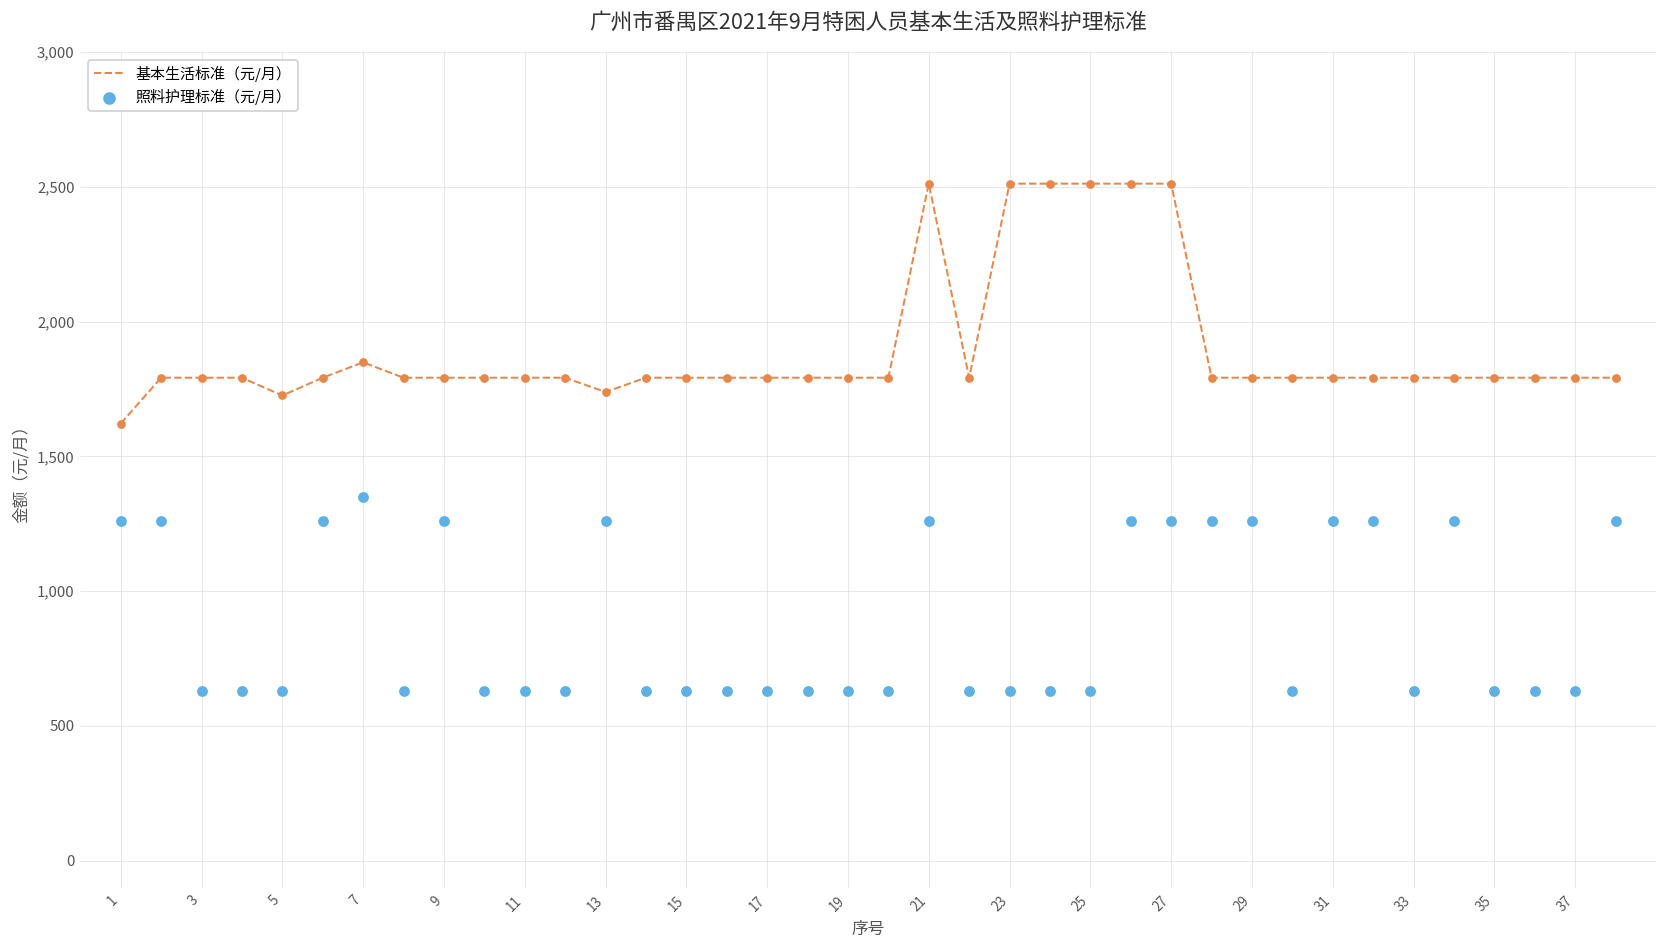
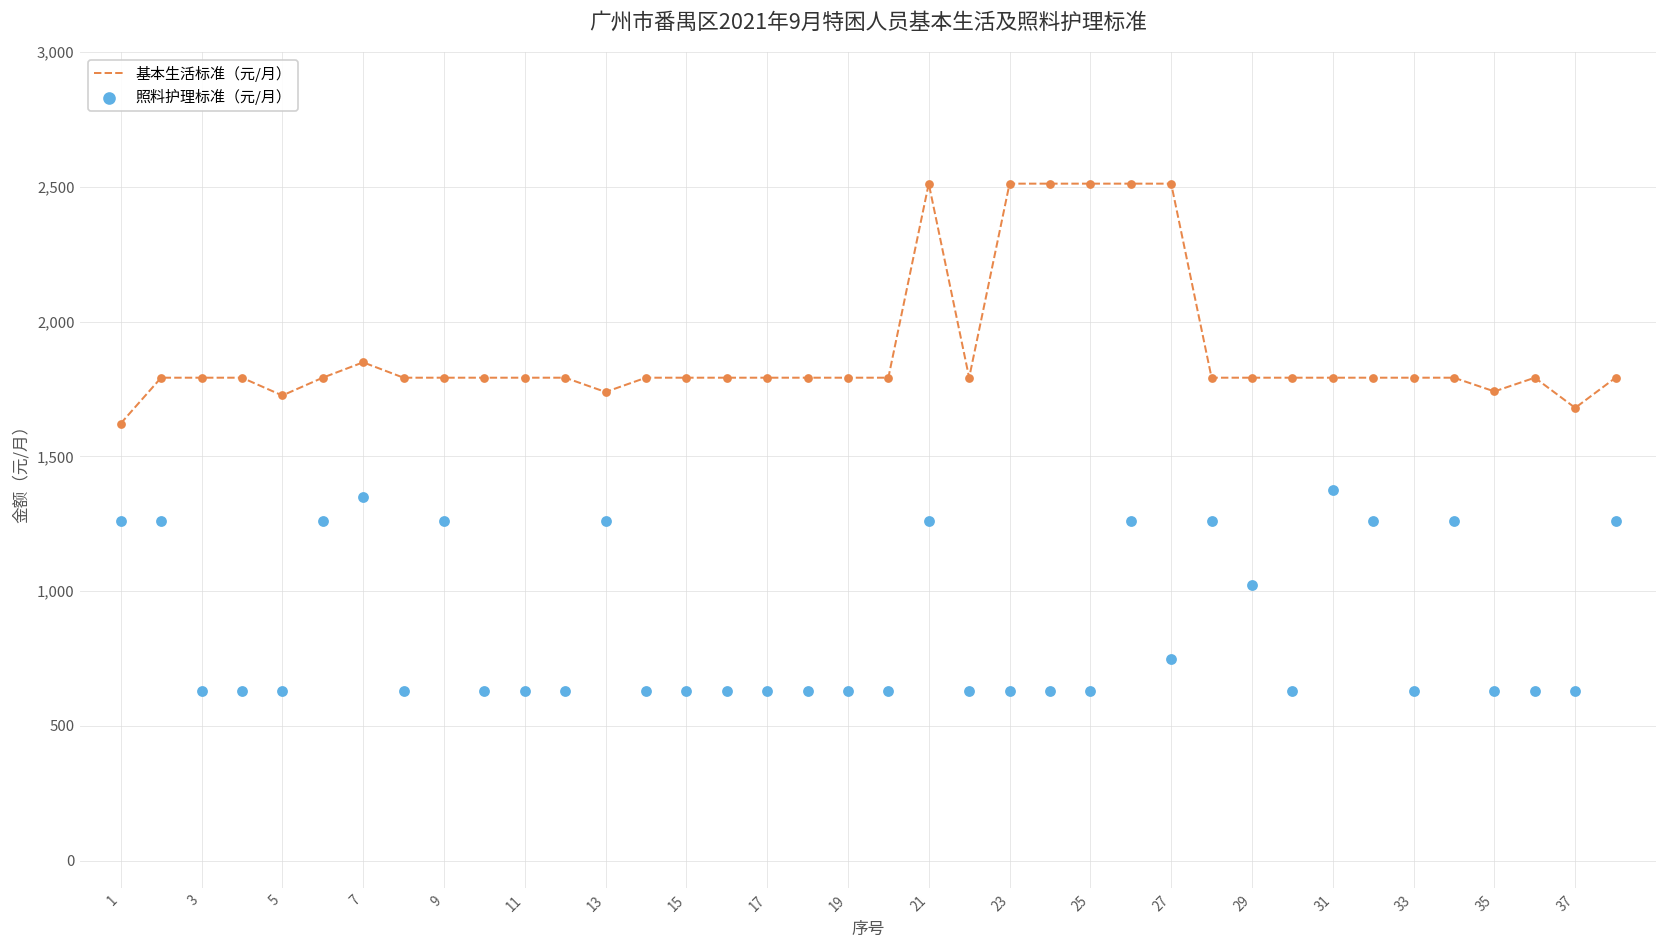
  {
    "基本生活标准（元/月）": {
      "1": "1,620",
      "3": "1,790",
      "5": "1,730",
      "7": "1,850",
      "9": "1,790",
      "11": "1,790",
      "13": "1,740",
      "15": "1,790",
      "17": "1,790",
      "19": "1,790",
      "21": "2,510",
      "23": "2,510",
      "25": "2,510",
      "27": "2,510",
      "29": "1,790",
      "31": "1,790",
      "33": "1,790",
-     "35": "1,790",
-     "37": "1,790"
+     "35": "1,740",
+     "37": "1,680"
    },
    "照料护理标准（元/月）": {
-     "27": "1,260",
-     "29": "1,260",
-     "31": "1,260"
+     "27": "750",
+     "29": "1,020",
+     "31": "1,370"
    }
  }
